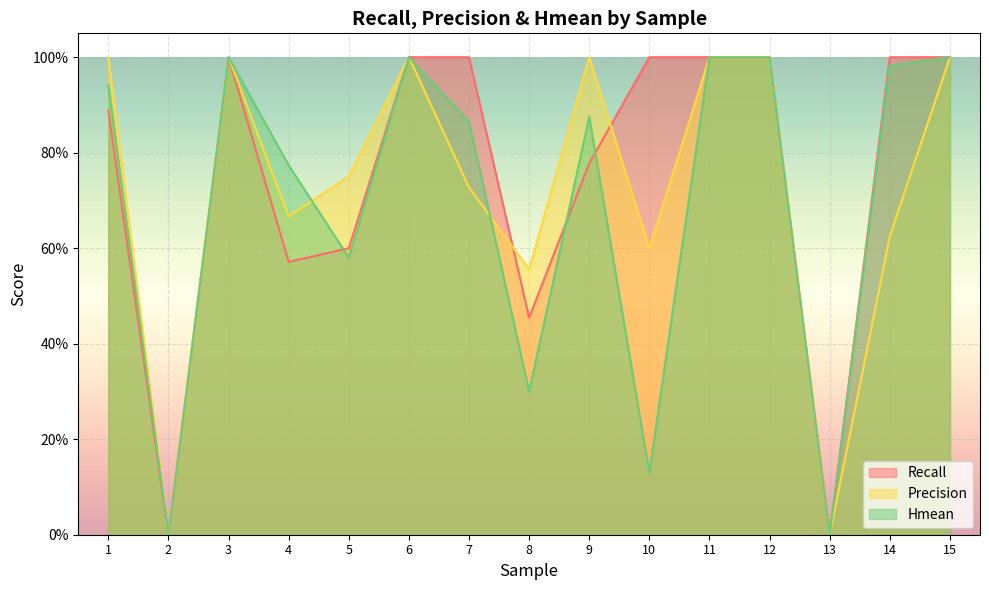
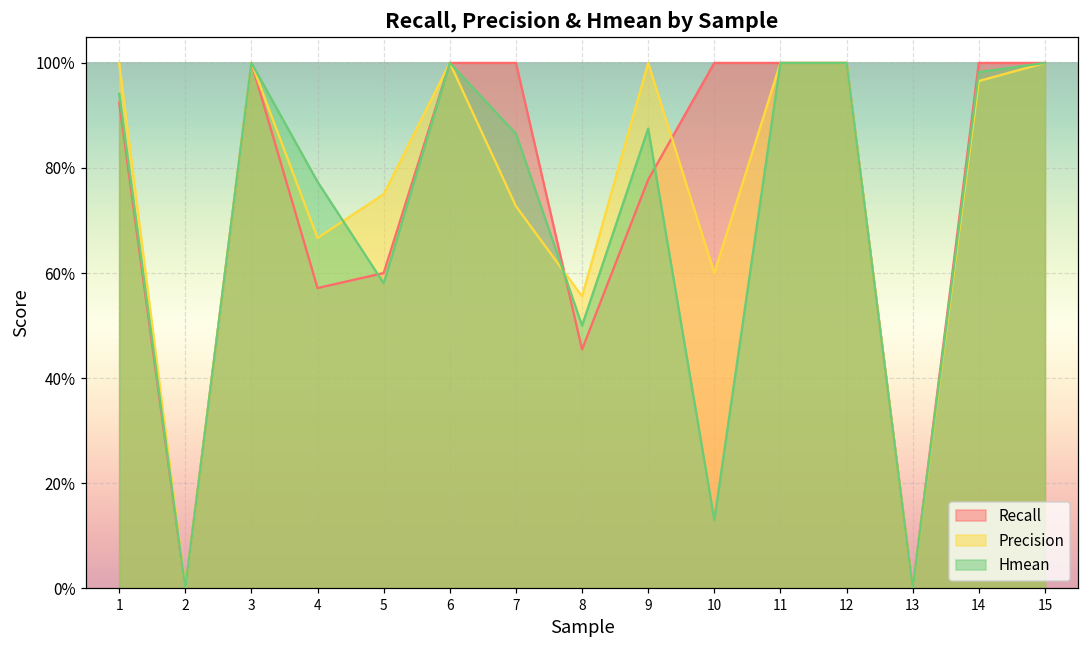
  {
    "Recall": {
-     "1": "89%",
+     "1": "92%",
      "4": "57%",
      "5": "60%",
      "7": "100%",
      "8": "45%",
      "9": "78%",
      "10": "100%",
      "14": "100%"
    },
    "Precision": {
      "1": "100%",
      "4": "67%",
      "5": "75%",
      "7": "73%",
      "8": "56%",
      "9": "100%",
      "10": "60%",
-     "14": "63%"
+     "14": "97%"
    },
    "Hmean": {
      "1": "94%",
      "4": "77%",
      "5": "58%",
      "7": "87%",
-     "8": "30%",
+     "8": "50%",
      "9": "88%",
      "10": "13%",
      "14": "98%"
    }
  }
